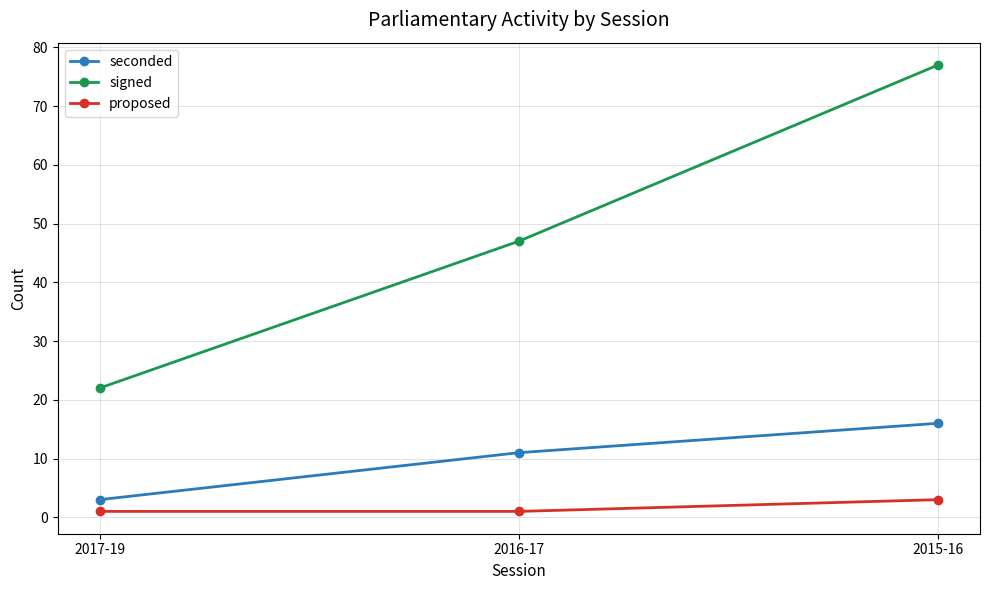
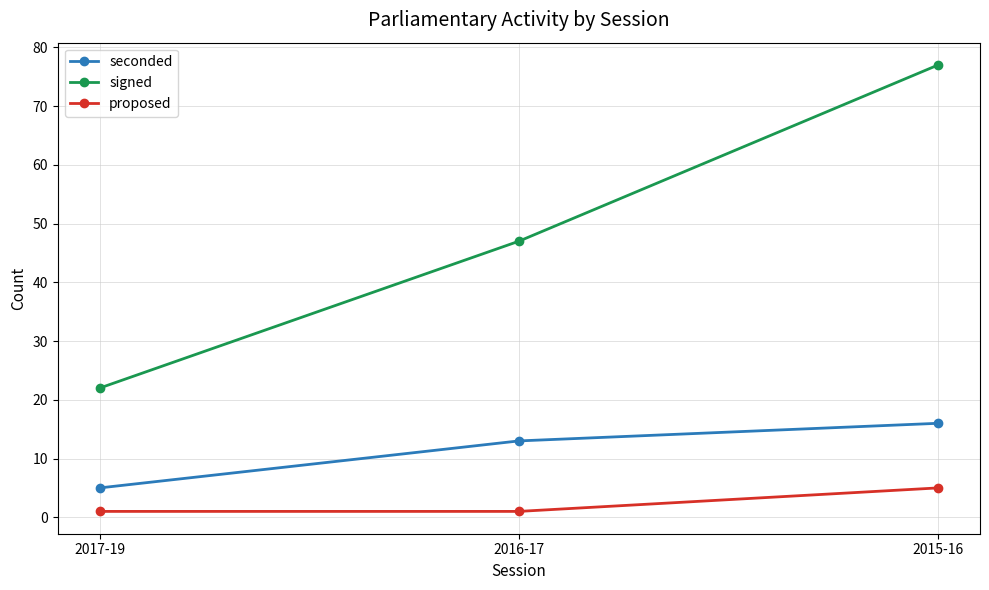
  {
    "seconded": {
-     "2017-19": 3,
-     "2016-17": 11,
+     "2017-19": 5,
+     "2016-17": 13,
      "2015-16": 16
    },
    "signed": {
      "2017-19": 22,
      "2016-17": 47,
      "2015-16": 77
    },
    "proposed": {
      "2017-19": 1,
      "2016-17": 1,
-     "2015-16": 3
+     "2015-16": 5
    }
  }
